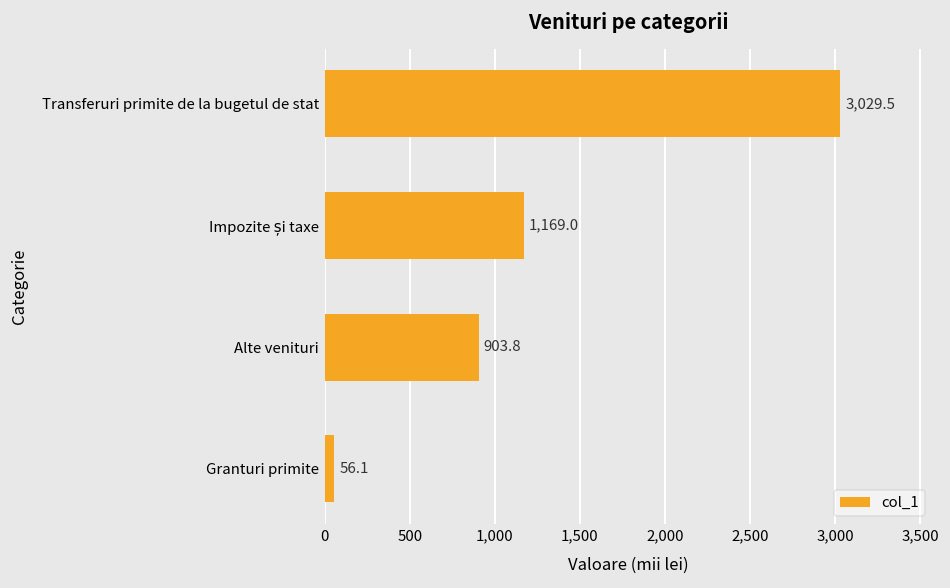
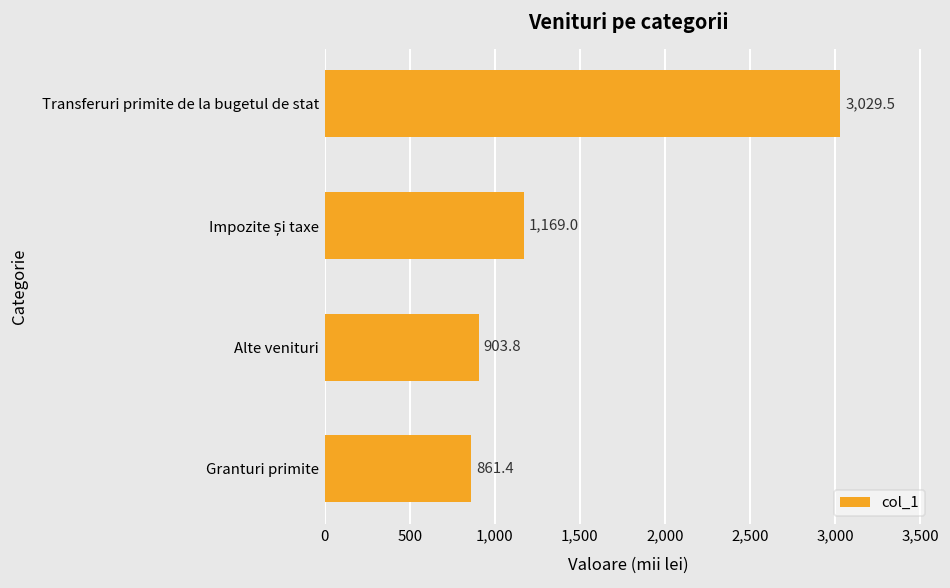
  {
    "Transferuri primite de la bugetul de stat": "3,029.5",
    "Impozite și taxe": "1,169.0",
    "Alte venituri": "903.8",
-   "Granturi primite": "56.1"
+   "Granturi primite": "861.4"
  }
